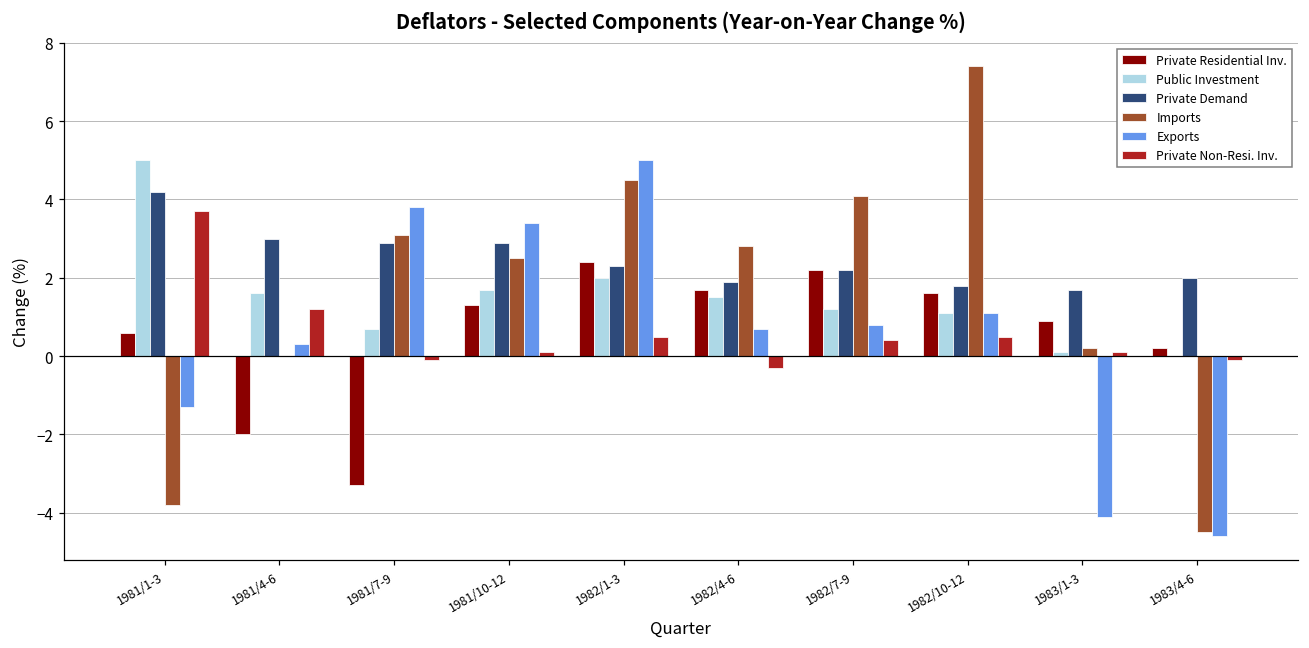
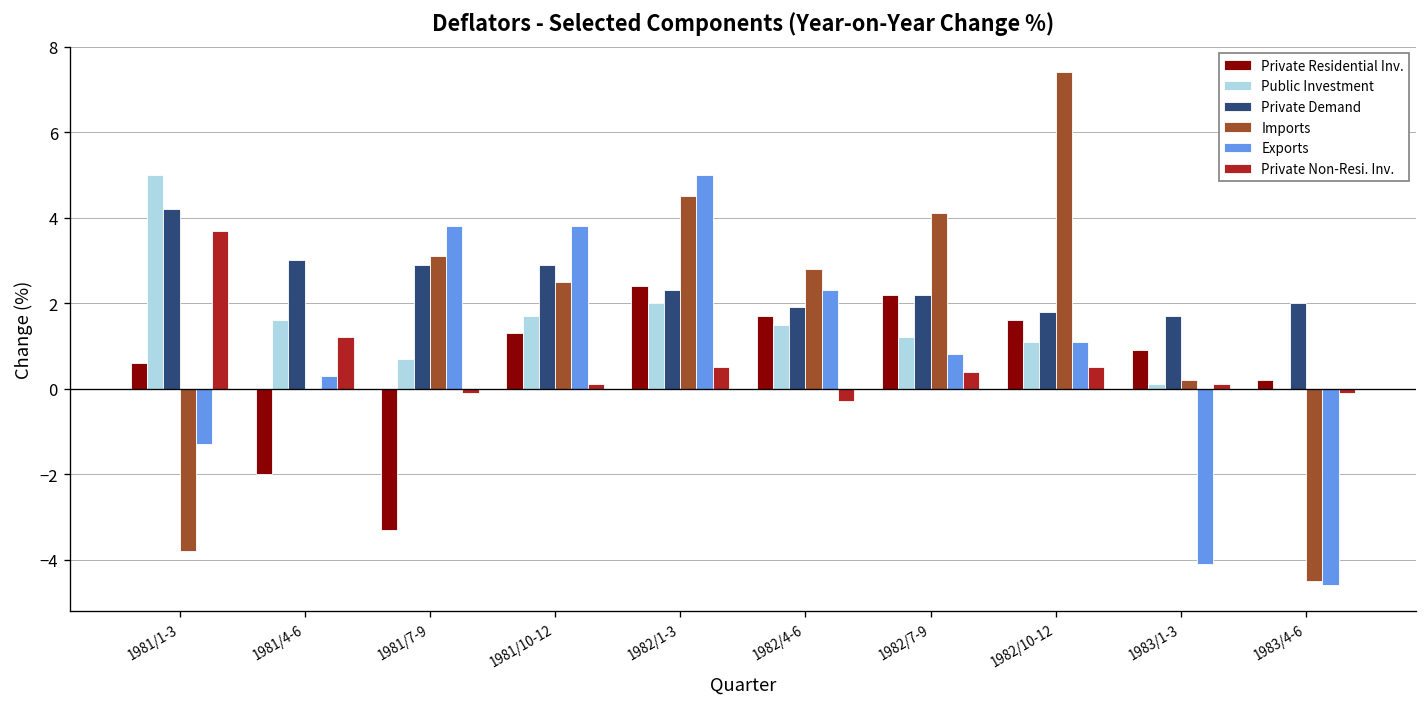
  {
    "Private Residential Inv.": {
      "1981/1-3": 0.6,
      "1981/4-6": -2.0,
      "1981/7-9": -3.3,
      "1981/10-12": 1.3,
      "1982/1-3": 2.4,
      "1982/4-6": 1.7,
      "1982/7-9": 2.2,
      "1982/10-12": 1.6,
      "1983/1-3": 0.9,
      "1983/4-6": 0.2
    },
    "Public Investment": {
      "1981/1-3": 5.0,
      "1981/4-6": 1.6,
      "1981/7-9": 0.7,
      "1981/10-12": 1.7,
      "1982/1-3": 2.0,
      "1982/4-6": 1.5,
      "1982/7-9": 1.2,
      "1982/10-12": 1.1,
      "1983/1-3": 0.1,
      "1983/4-6": 0.0
    },
    "Private Demand": {
      "1981/1-3": 4.2,
      "1981/4-6": 3.0,
      "1981/7-9": 2.9,
      "1981/10-12": 2.9,
      "1982/1-3": 2.3,
      "1982/4-6": 1.9,
      "1982/7-9": 2.2,
      "1982/10-12": 1.8,
      "1983/1-3": 1.7,
      "1983/4-6": 2.0
    },
    "Exports": {
      "1981/1-3": -1.3,
      "1981/4-6": 0.3,
      "1981/7-9": 3.8,
-     "1981/10-12": 3.4,
+     "1981/10-12": 3.8,
      "1982/1-3": 5.0,
-     "1982/4-6": 0.7,
+     "1982/4-6": 2.3,
      "1982/7-9": 0.8,
      "1982/10-12": 1.1,
      "1983/1-3": -4.1,
      "1983/4-6": -4.6
    }
  }
